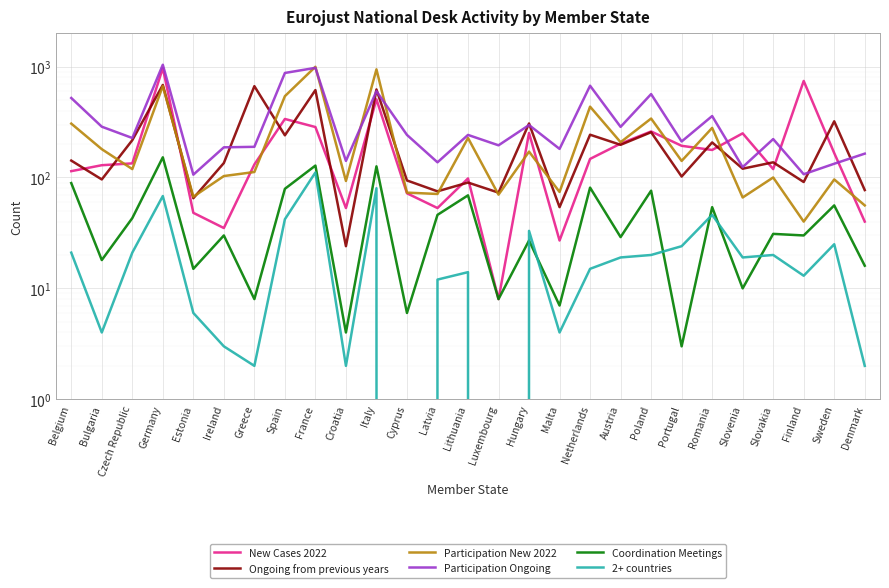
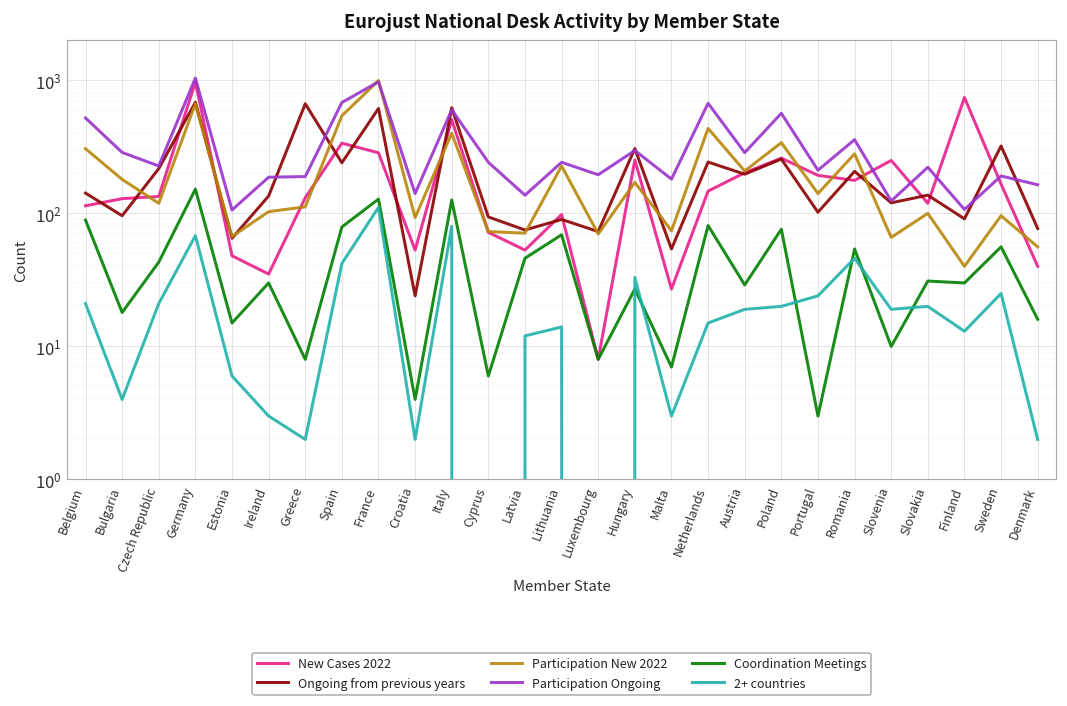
  {
    "New Cases 2022": {
      "Belgium": 110,
      "Bulgaria": 130,
      "Czech Republic": 130,
      "Germany": 1000,
      "Estonia": 48,
      "Ireland": 35,
      "Greece": 130,
      "Spain": 340,
      "France": 290,
      "Croatia": 50,
      "Italy": 500,
      "Latvia": 50,
      "Lithuania": 100,
      "Hungary": 250,
      "Malta": 27,
      "Netherlands": 150,
      "Portugal": 190,
      "Romania": 180,
      "Slovenia": 250,
      "Slovakia": 120,
      "Finland": 700,
      "Sweden": 170,
      "Denmark": 40
    },
    "Ongoing from previous years": {
      "Belgium": 140,
      "Bulgaria": 100,
      "Ireland": 140,
      "Greece": 700,
      "Spain": 240,
      "France": 600,
      "Croatia": 24,
      "Cyprus": 90,
      "Latvia": 80,
      "Lithuania": 90,
      "Malta": 50,
      "Netherlands": 240,
      "Portugal": 100,
      "Romania": 210,
      "Slovakia": 140,
      "Finland": 90,
      "Sweden": 320,
      "Denmark": 80
    },
    "Participation New 2022": {
      "Belgium": 310,
      "Bulgaria": 180,
      "Czech Republic": 120,
      "Ireland": 100,
      "Greece": 110,
      "Spain": 500,
      "Croatia": 90,
-     "Italy": 900,
+     "Italy": 400,
      "Latvia": 70,
      "Lithuania": 230,
      "Hungary": 170,
      "Malta": 70,
      "Netherlands": 440,
      "Poland": 340,
      "Portugal": 140,
      "Romania": 280,
      "Slovenia": 70,
      "Slovakia": 100,
      "Finland": 40,
      "Sweden": 100,
      "Denmark": 60
    },
    "Participation Ongoing": {
      "Belgium": 500,
      "Bulgaria": 290,
      "Germany": 1000,
      "Estonia": 110,
      "Ireland": 190,
      "Greece": 190,
-     "Spain": 900,
+     "Spain": 700,
      "Croatia": 140,
      "Cyprus": 240,
      "Latvia": 140,
      "Lithuania": 240,
      "Luxembourg": 200,
      "Malta": 180,
      "Netherlands": 700,
      "Austria": 290,
      "Poland": 600,
      "Portugal": 210,
      "Romania": 360,
      "Slovakia": 220,
      "Finland": 110,
-     "Sweden": 130,
+     "Sweden": 190,
      "Denmark": 160
    },
    "Coordination Meetings": {
      "Belgium": 90,
      "Bulgaria": 18,
      "Czech Republic": 43,
      "Germany": 150,
      "Estonia": 15,
      "Ireland": 30,
      "Greece": 8,
      "Spain": 80,
      "France": 130,
      "Croatia": 4,
      "Italy": 130,
      "Cyprus": 6,
      "Latvia": 46,
      "Lithuania": 70,
      "Hungary": 27,
      "Malta": 7,
      "Netherlands": 80,
      "Austria": 29,
      "Poland": 80,
      "Portugal": 3,
      "Romania": 50,
      "Slovenia": 10,
      "Slovakia": 31,
      "Finland": 30,
      "Sweden": 60,
      "Denmark": 16
    },
    "2+ countries": {
      "Belgium": 21,
      "Bulgaria": 4,
      "Czech Republic": 21,
      "Germany": 70,
      "Estonia": 6,
      "Ireland": 3,
      "Greece": 2,
      "Spain": 42,
      "France": 110,
      "Croatia": 2,
      "Italy": 80,
      "Latvia": 12,
      "Lithuania": 14,
      "Hungary": 33,
-     "Malta": 4,
+     "Malta": 3,
      "Netherlands": 15,
      "Austria": 19,
      "Poland": 20,
      "Portugal": 24,
      "Romania": 46,
      "Slovenia": 19,
      "Slovakia": 20,
      "Finland": 13,
      "Sweden": 25,
      "Denmark": 2
    }
  }
